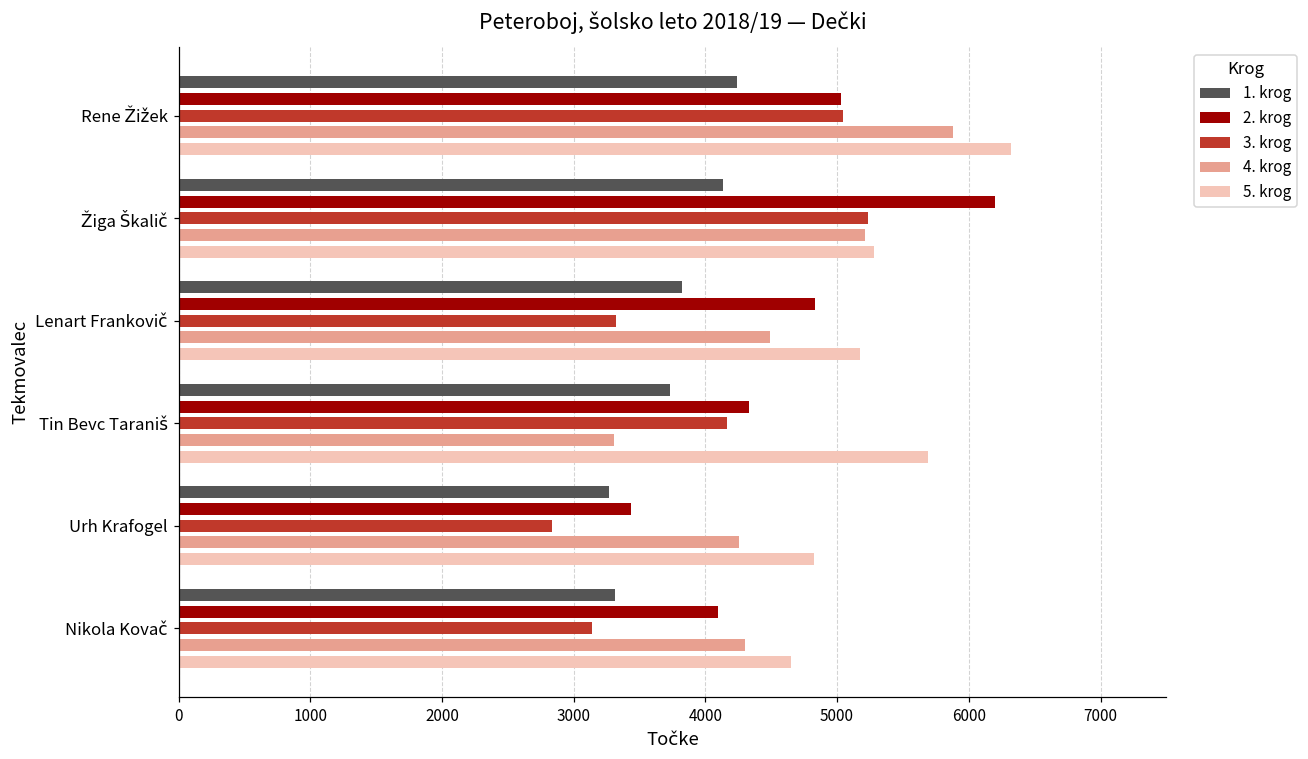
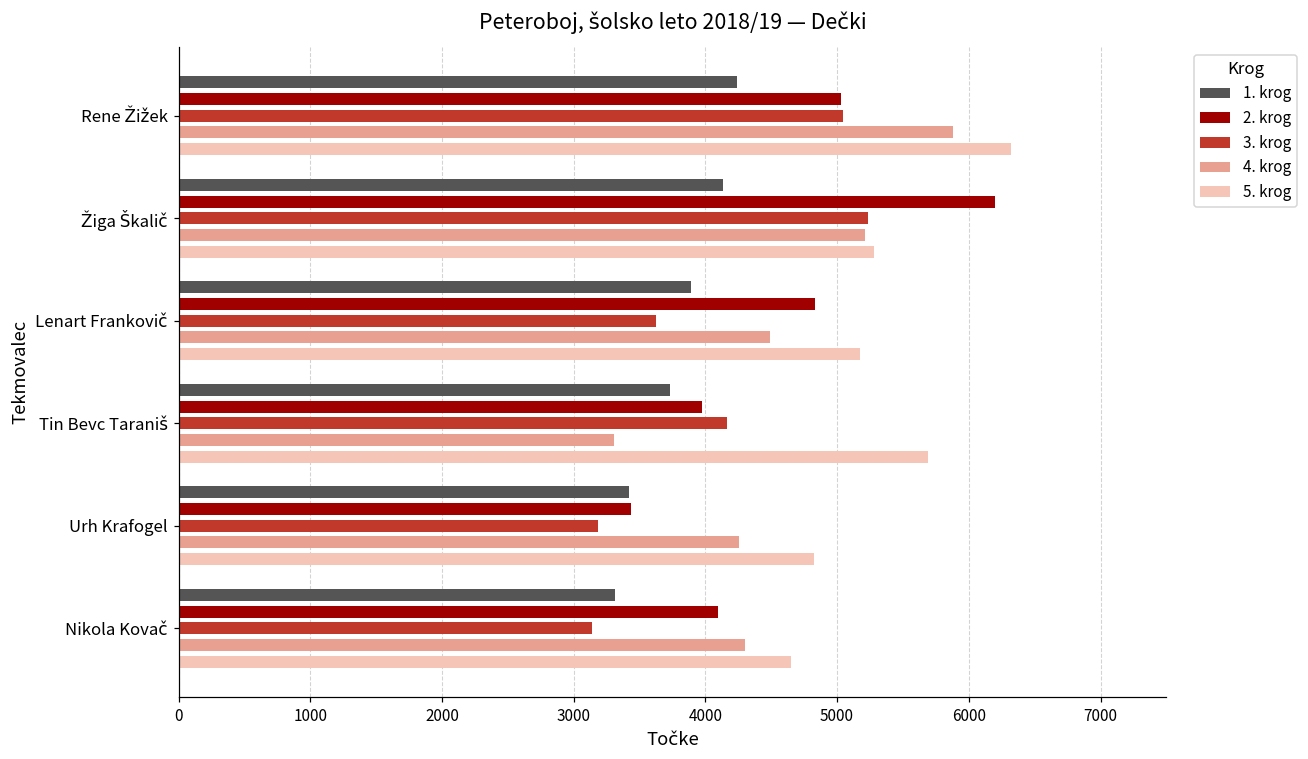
  {
    "1. krog": {
      "Rene Žižek": 4240,
      "Žiga Škalič": 4130,
-     "Lenart Frankovič": 3820,
+     "Lenart Frankovič": 3890,
      "Tin Bevc Taraniš": 3730,
-     "Urh Krafogel": 3270,
+     "Urh Krafogel": 3420,
      "Nikola Kovač": 3310
    },
    "2. krog": {
      "Rene Žižek": 5030,
      "Žiga Škalič": 6200,
      "Lenart Frankovič": 4830,
-     "Tin Bevc Taraniš": 4330,
+     "Tin Bevc Taraniš": 3980,
      "Urh Krafogel": 3440,
      "Nikola Kovač": 4100
    },
    "3. krog": {
      "Rene Žižek": 5050,
      "Žiga Škalič": 5240,
-     "Lenart Frankovič": 3320,
+     "Lenart Frankovič": 3630,
      "Tin Bevc Taraniš": 4170,
-     "Urh Krafogel": 2830,
+     "Urh Krafogel": 3180,
      "Nikola Kovač": 3140
    }
  }
